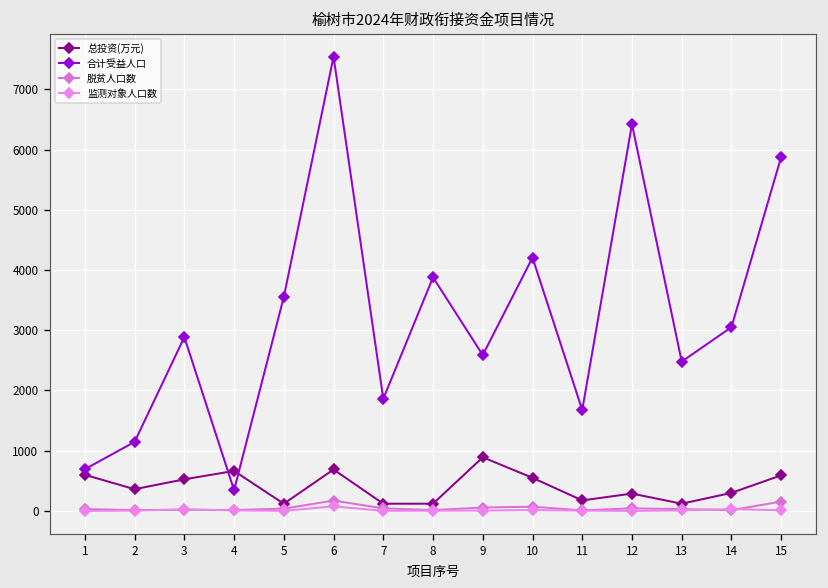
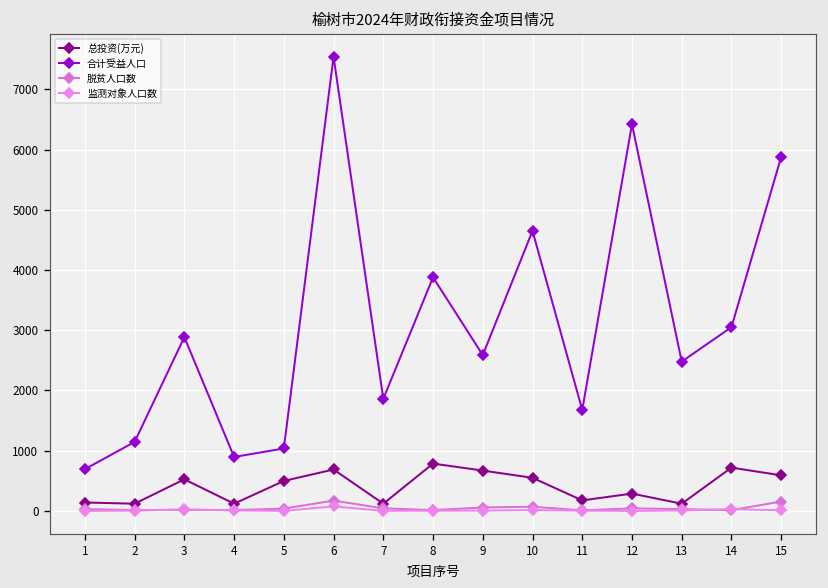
  {
    "总投资(万元)": {
-     "1": 600,
-     "2": 400,
+     "1": 100,
+     "2": 100,
      "3": 500,
-     "4": 700,
-     "5": 100,
+     "4": 100,
+     "5": 500,
      "6": 700,
      "7": 100,
-     "8": 100,
-     "9": 900,
+     "8": 800,
+     "9": 700,
      "10": 600,
      "11": 200,
      "12": 300,
      "13": 100,
-     "14": 300,
+     "14": 700,
      "15": 600
    },
    "合计受益人口": {
      "1": 700,
      "2": 1100,
      "3": 2900,
-     "4": 300,
-     "5": 3600,
+     "4": 900,
+     "5": 1000,
      "6": 7500,
      "7": 1900,
      "8": 3900,
      "9": 2600,
-     "10": 4200,
+     "10": 4600,
      "11": 1700,
      "12": 6400,
      "13": 2500,
      "14": 3100,
      "15": 5900
    }
  }
